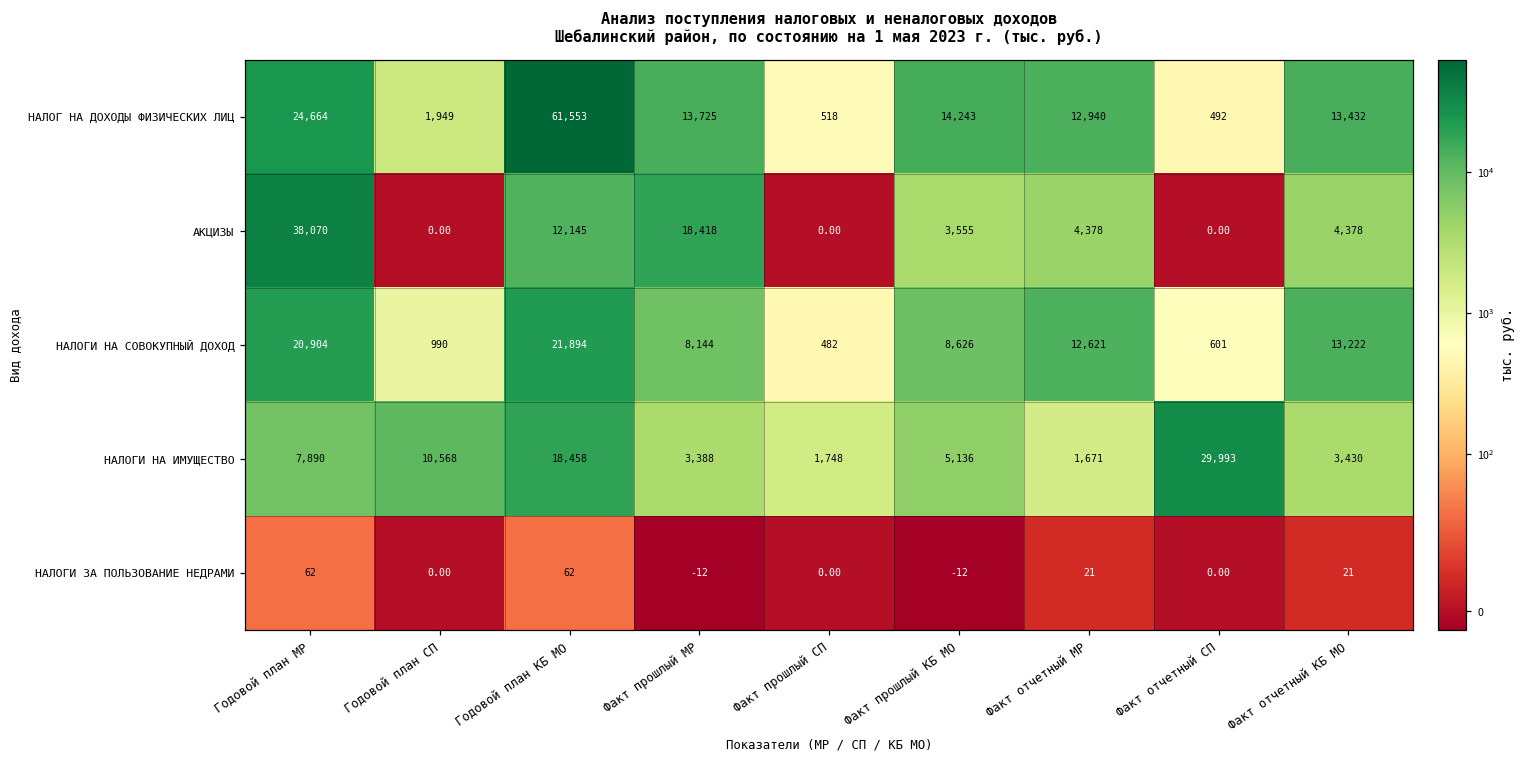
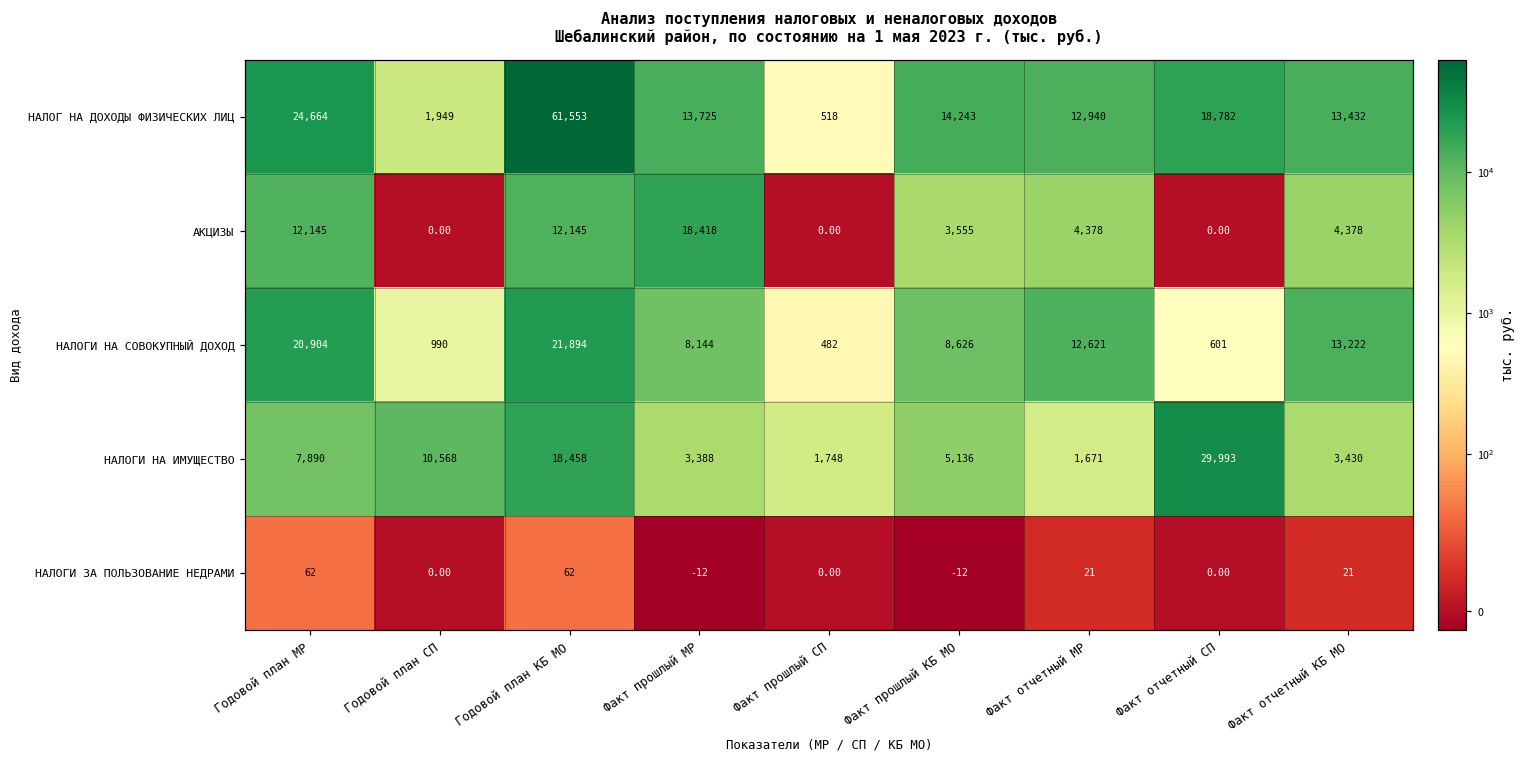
  {
    "НАЛОГ НА ДОХОДЫ ФИЗИЧЕСКИХ ЛИЦ": {
      "Годовой план МР": "24,664",
      "Годовой план СП": "1,949",
      "Годовой план КБ МО": "61,553",
      "Факт прошлый МР": "13,725",
      "Факт прошлый СП": "518",
      "Факт прошлый КБ МО": "14,243",
      "Факт отчетный МР": "12,940",
-     "Факт отчетный СП": "492",
+     "Факт отчетный СП": "18,782",
      "Факт отчетный КБ МО": "13,432"
    },
    "АКЦИЗЫ": {
-     "Годовой план МР": "38,070",
+     "Годовой план МР": "12,145",
      "Годовой план СП": "0.00",
      "Годовой план КБ МО": "12,145",
      "Факт прошлый МР": "18,418",
      "Факт прошлый СП": "0.00",
      "Факт прошлый КБ МО": "3,555",
      "Факт отчетный МР": "4,378",
      "Факт отчетный СП": "0.00",
      "Факт отчетный КБ МО": "4,378"
    },
    "НАЛОГИ НА СОВОКУПНЫЙ ДОХОД": {
      "Годовой план МР": "20,904",
      "Годовой план СП": "990",
      "Годовой план КБ МО": "21,894",
      "Факт прошлый МР": "8,144",
      "Факт прошлый СП": "482",
      "Факт прошлый КБ МО": "8,626",
      "Факт отчетный МР": "12,621",
      "Факт отчетный СП": "601",
      "Факт отчетный КБ МО": "13,222"
    },
    "НАЛОГИ НА ИМУЩЕСТВО": {
      "Годовой план МР": "7,890",
      "Годовой план СП": "10,568",
      "Годовой план КБ МО": "18,458",
      "Факт прошлый МР": "3,388",
      "Факт прошлый СП": "1,748",
      "Факт прошлый КБ МО": "5,136",
      "Факт отчетный МР": "1,671",
      "Факт отчетный СП": "29,993",
      "Факт отчетный КБ МО": "3,430"
    },
    "НАЛОГИ ЗА ПОЛЬЗОВАНИЕ НЕДРАМИ": {
      "Годовой план МР": "62",
      "Годовой план СП": "0.00",
      "Годовой план КБ МО": "62",
      "Факт прошлый МР": "-12",
      "Факт прошлый СП": "0.00",
      "Факт прошлый КБ МО": "-12",
      "Факт отчетный МР": "21",
      "Факт отчетный СП": "0.00",
      "Факт отчетный КБ МО": "21"
    }
  }
